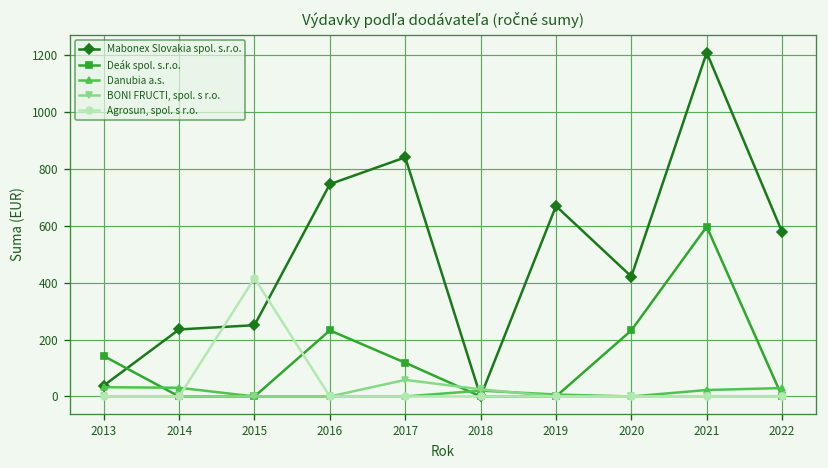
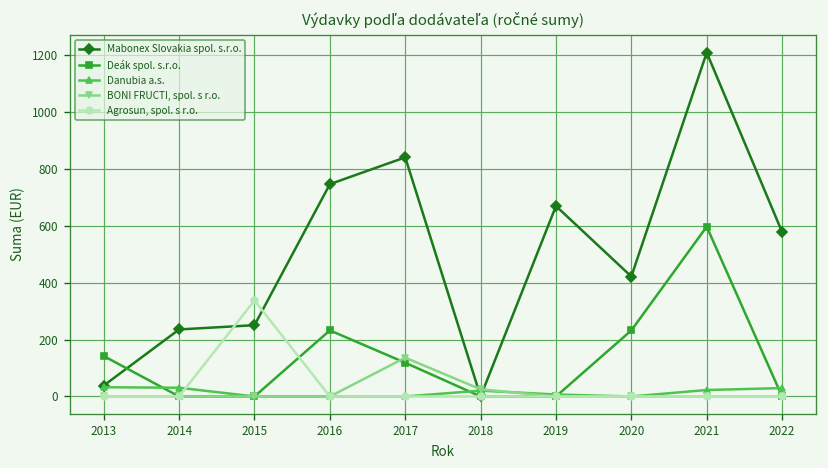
  {
    "BONI FRUCTI, spol. s r.o.": {
-     "2017": 60
+     "2017": 140
    },
    "Agrosun, spol. s r.o.": {
-     "2015": 420
+     "2015": 340
    }
  }
